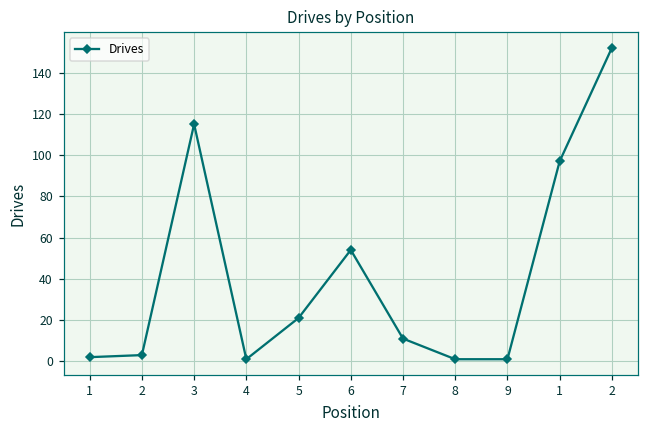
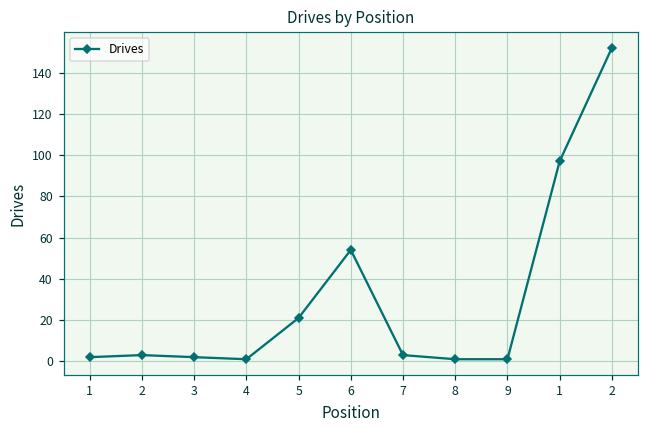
  {
-   "3": 115,
+   "3": 2,
    "4": 1,
    "5": 21,
    "6": 54,
-   "7": 11,
+   "7": 3,
    "8": 1,
    "9": 1
  }
